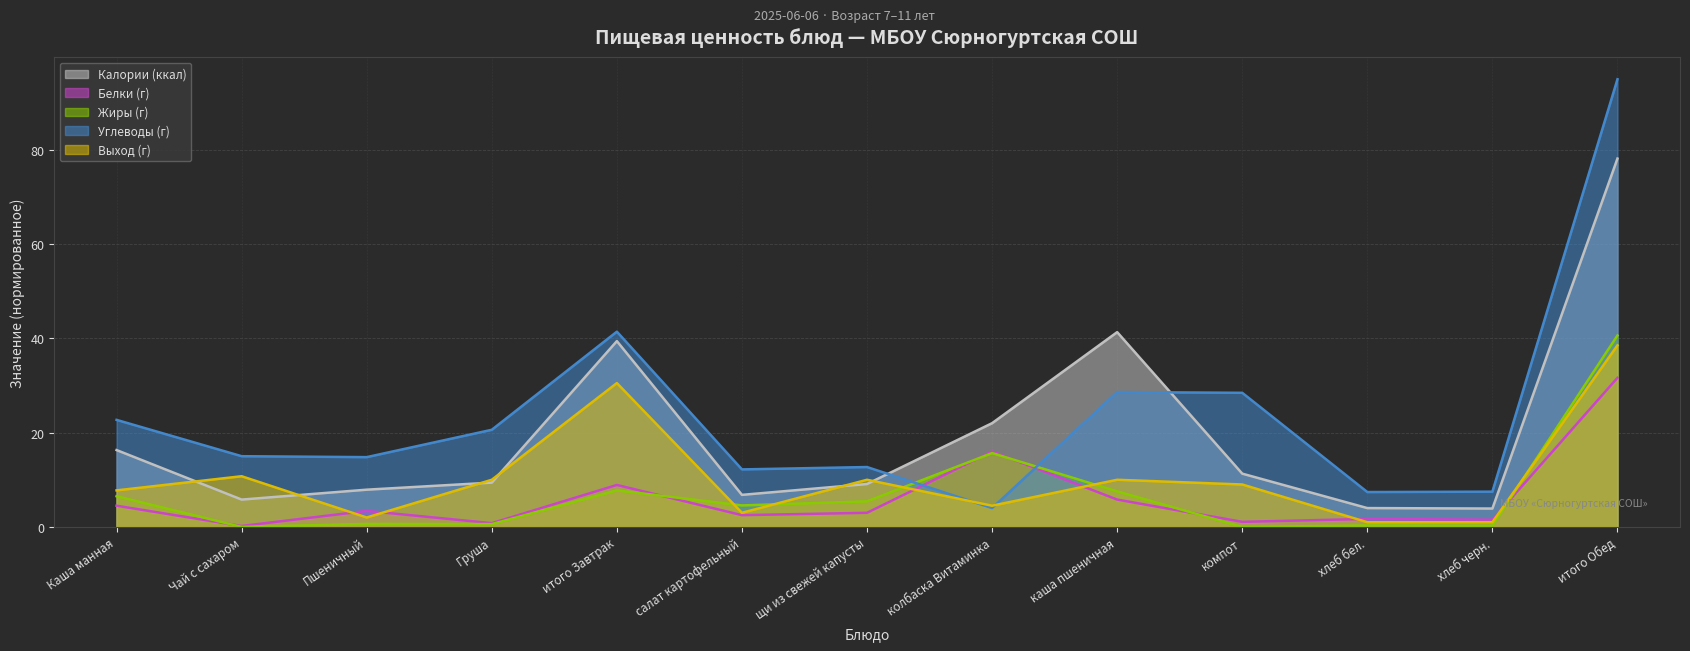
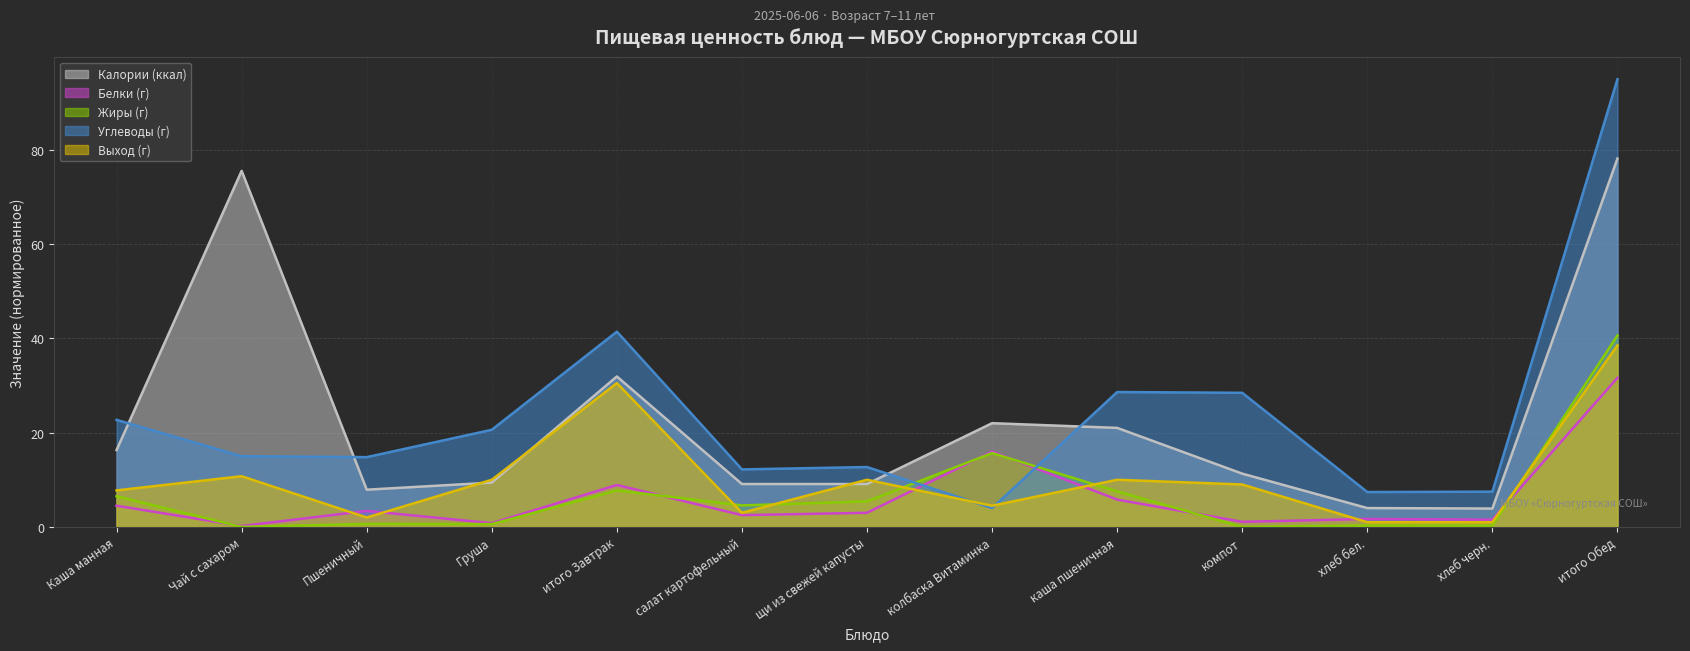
  {
    "Калории (ккал)": {
      "Каша манная": 16,
-     "Чай с сахаром": 6,
+     "Чай с сахаром": 76,
      "Пшеничный": 8,
      "Груша": 9,
-     "итого Завтрак": 39,
-     "салат картофельный": 7,
+     "итого Завтрак": 32,
+     "салат картофельный": 9,
      "щи из свежей капусты": 9,
      "колбаска Витаминка": 22,
-     "каша пшеничная": 41,
+     "каша пшеничная": 21,
      "компот": 11,
      "хлеб бел.": 4,
      "хлеб черн.": 4,
      "итого Обед": 78
    },
    "Белки (г)": {
      "Каша манная": 5,
      "Пшеничный": 3,
      "итого Завтрак": 9,
      "щи из свежей капусты": 3,
      "каша пшеничная": 6,
      "компот": 1,
      "хлеб бел.": 2,
      "итого Обед": 32
    },
    "Жиры (г)": {
      "Каша манная": 7,
      "Пшеничный": 1,
      "итого Завтрак": 8,
      "салат картофельный": 5,
      "щи из свежей капусты": 5,
      "каша пшеничная": 8,
      "компот": 0,
      "хлеб бел.": 0,
      "хлеб черн.": 0,
      "итого Обед": 41
    },
    "Углеводы (г)": {
      "Каша манная": 23,
      "Чай с сахаром": 15,
      "Пшеничный": 15,
      "Груша": 21,
      "итого Завтрак": 41,
      "салат картофельный": 12,
      "щи из свежей капусты": 13,
      "каша пшеничная": 29,
      "компот": 28,
      "хлеб бел.": 7,
      "хлеб черн.": 7,
      "итого Обед": 95
    },
    "Выход (г)": {
      "Каша манная": 8,
      "Чай с сахаром": 11,
      "Пшеничный": 2,
      "Груша": 10,
      "итого Завтрак": 31,
      "щи из свежей капусты": 10,
      "каша пшеничная": 10,
      "компот": 9,
      "хлеб бел.": 1,
      "итого Обед": 39
    }
  }
